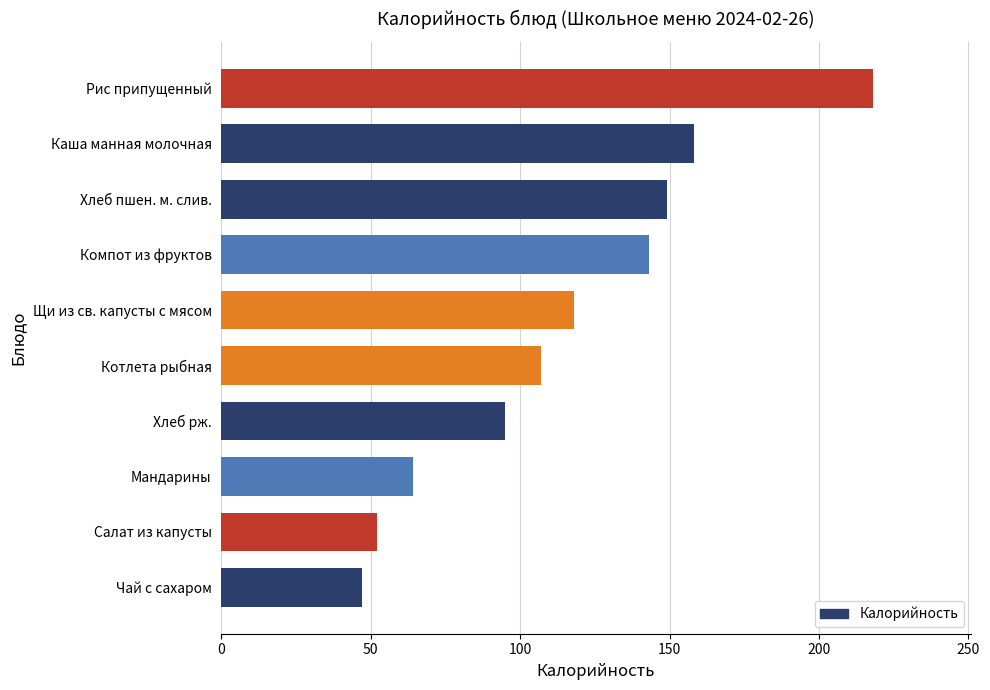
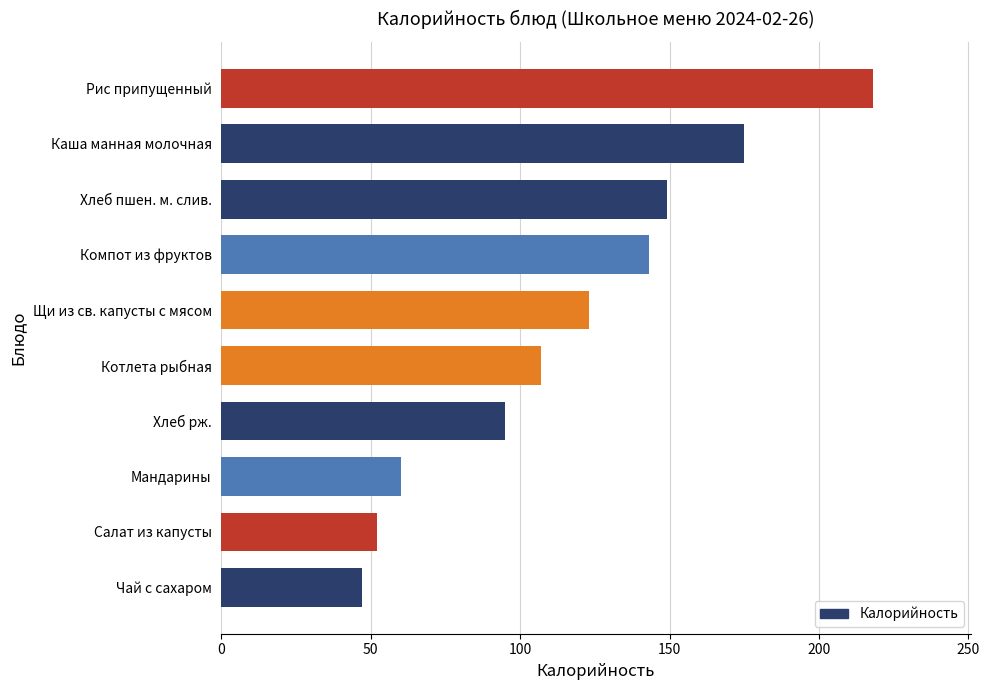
  {
    "Рис припущенный": 218,
-   "Каша манная молочная": 158,
+   "Каша манная молочная": 175,
    "Хлеб пшен. м. слив.": 149,
    "Компот из фруктов": 143,
-   "Щи из св. капусты с мясом": 118,
+   "Щи из св. капусты с мясом": 123,
    "Котлета рыбная": 107,
    "Хлеб рж.": 95,
-   "Мандарины": 64,
+   "Мандарины": 60,
    "Салат из капусты": 52,
    "Чай с сахаром": 47
  }
